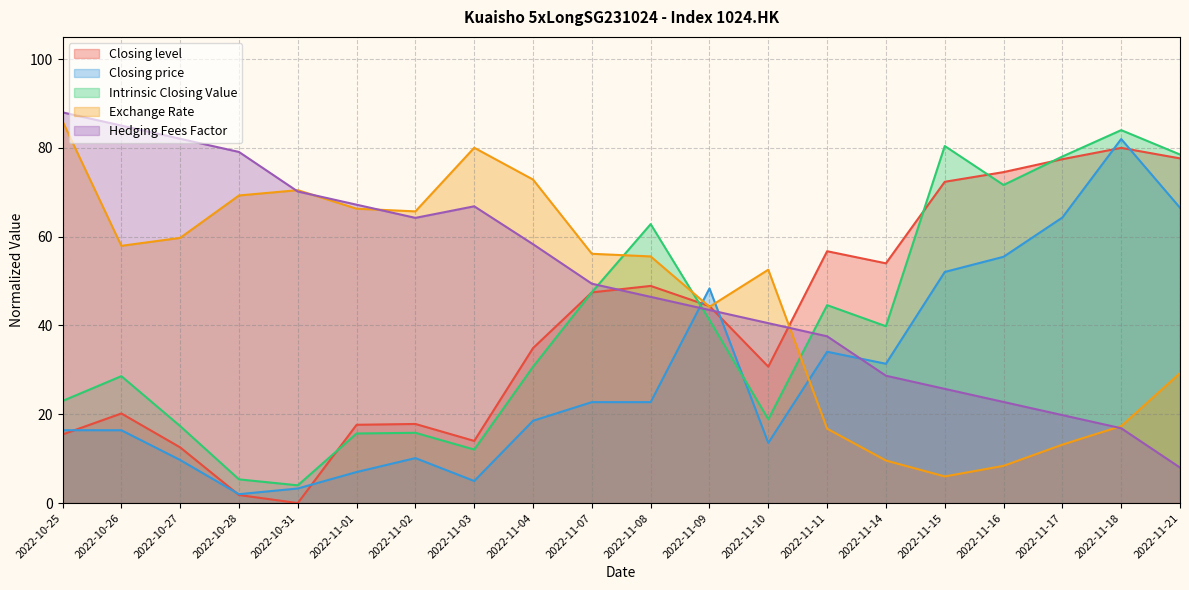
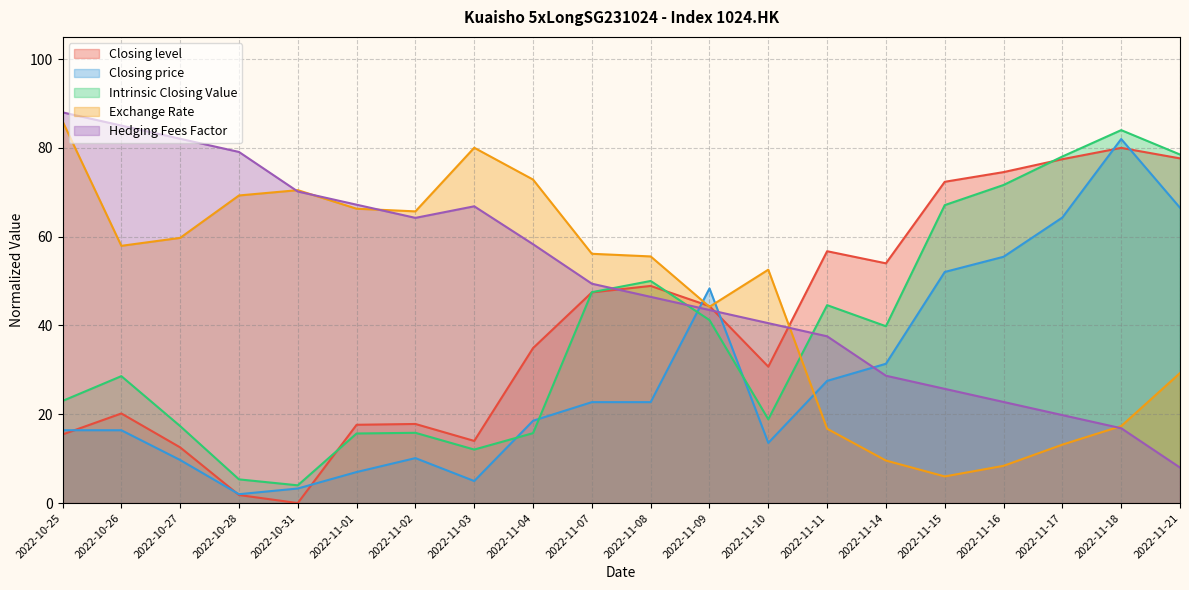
  {
    "Closing price": {
      "2022-10-25": 16,
      "2022-10-26": 16,
      "2022-10-27": 10,
      "2022-10-31": 3,
      "2022-11-01": 7,
      "2022-11-02": 10,
      "2022-11-03": 5,
      "2022-11-04": 19,
      "2022-11-07": 23,
      "2022-11-08": 23,
      "2022-11-09": 48,
      "2022-11-10": 14,
-     "2022-11-11": 34,
+     "2022-11-11": 28,
      "2022-11-14": 31,
      "2022-11-15": 52,
      "2022-11-16": 55,
      "2022-11-17": 64,
      "2022-11-18": 82,
      "2022-11-21": 67
    },
    "Intrinsic Closing Value": {
      "2022-10-25": 23,
      "2022-10-26": 29,
      "2022-10-27": 17,
      "2022-10-28": 5,
      "2022-10-31": 4,
      "2022-11-01": 16,
      "2022-11-02": 16,
      "2022-11-03": 12,
-     "2022-11-04": 31,
-     "2022-11-08": 63,
+     "2022-11-04": 16,
+     "2022-11-08": 50,
      "2022-11-09": 41,
      "2022-11-10": 19,
      "2022-11-11": 45,
      "2022-11-14": 40,
-     "2022-11-15": 80,
+     "2022-11-15": 67,
      "2022-11-16": 72,
      "2022-11-17": 78,
      "2022-11-18": 84,
      "2022-11-21": 79
    },
    "Hedging Fees Factor": {
      "2022-10-25": 88,
      "2022-10-28": 79,
      "2022-11-01": 67,
      "2022-11-02": 64,
      "2022-11-03": 67,
      "2022-11-04": 58,
      "2022-11-07": 49,
      "2022-11-08": 46,
      "2022-11-09": 43,
      "2022-11-10": 41,
      "2022-11-11": 38,
      "2022-11-14": 29,
      "2022-11-15": 26,
      "2022-11-16": 23,
      "2022-11-17": 20,
      "2022-11-21": 8
    }
  }
